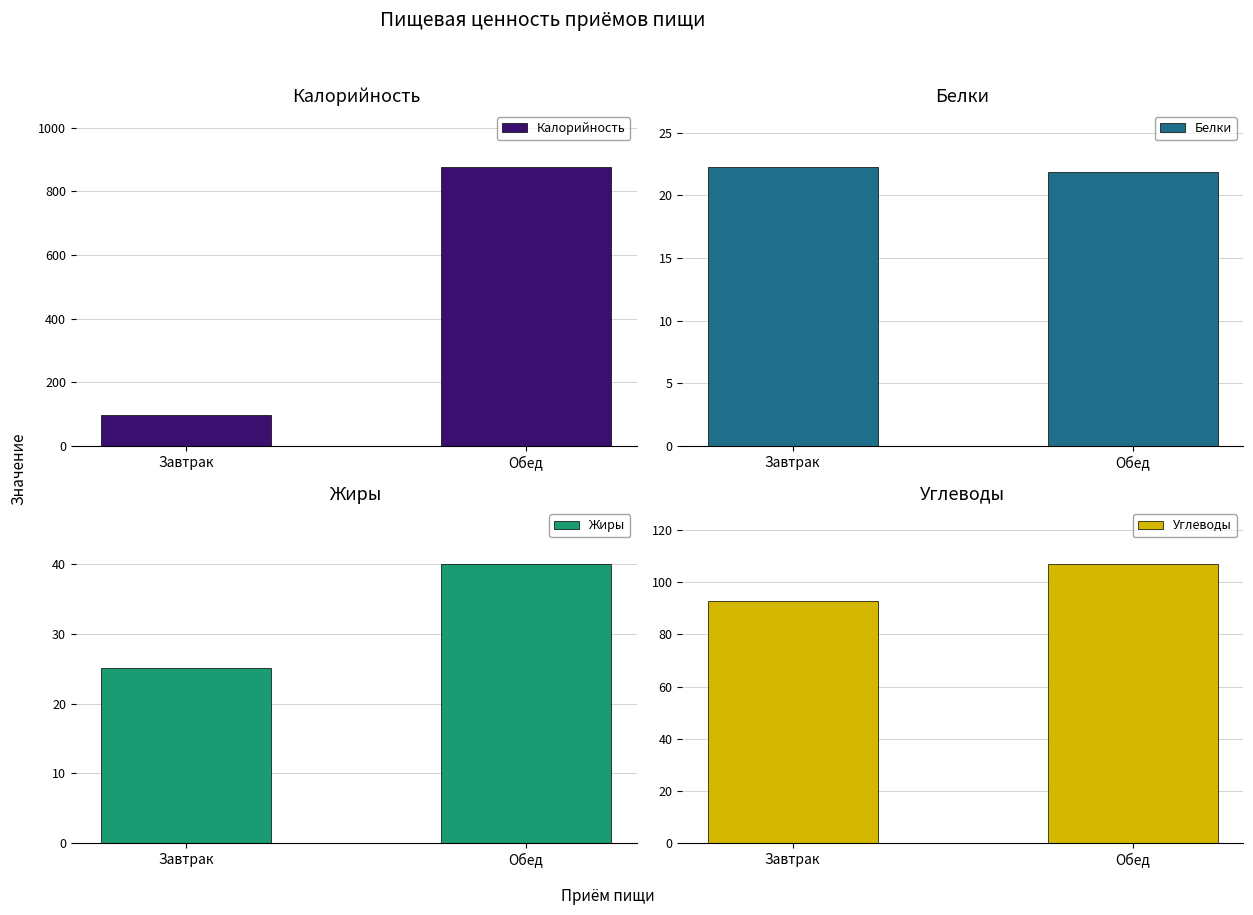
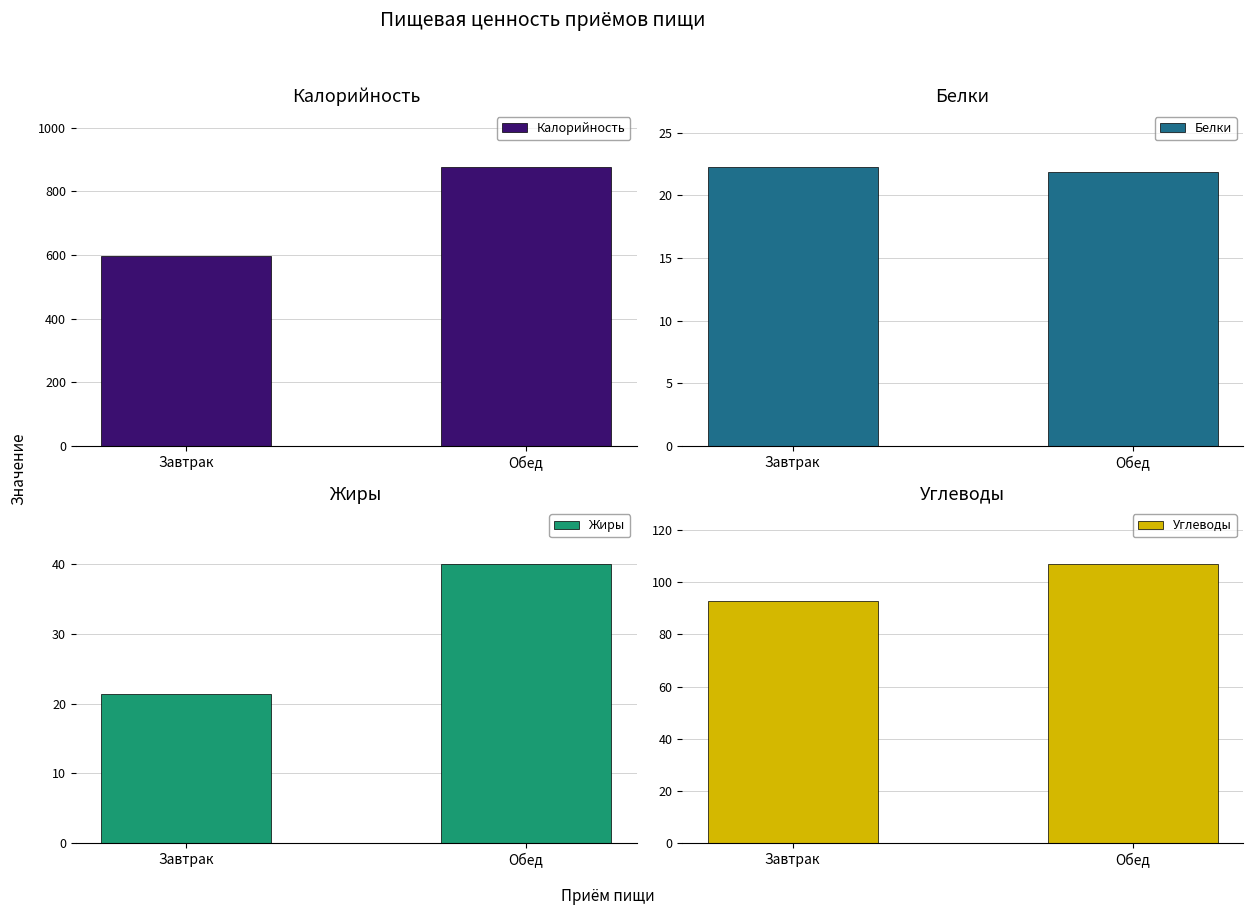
  {
    "Калорийность": {
-     "Завтрак": 100,
+     "Завтрак": 600,
      "Обед": 880
    },
    "Белки": {
      "Завтрак": 22.3,
      "Обед": 21.9
    },
    "Жиры": {
-     "Завтрак": 25,
+     "Завтрак": 21,
      "Обед": 40
    },
    "Углеводы": {
      "Завтрак": 93,
      "Обед": 107
    }
  }
